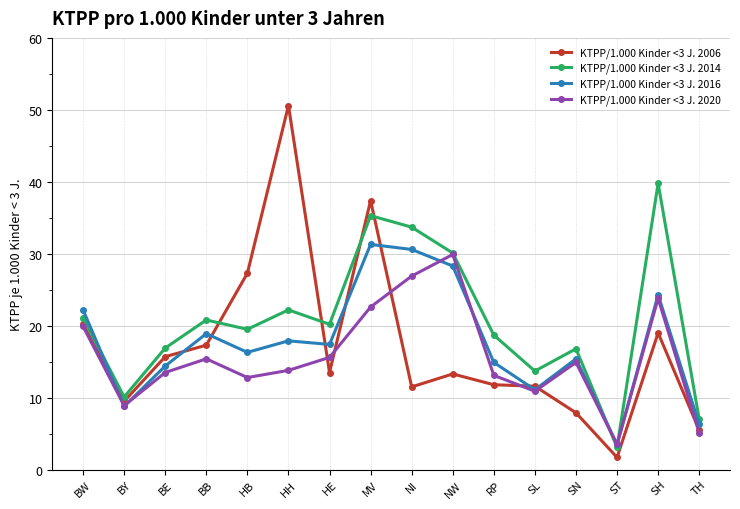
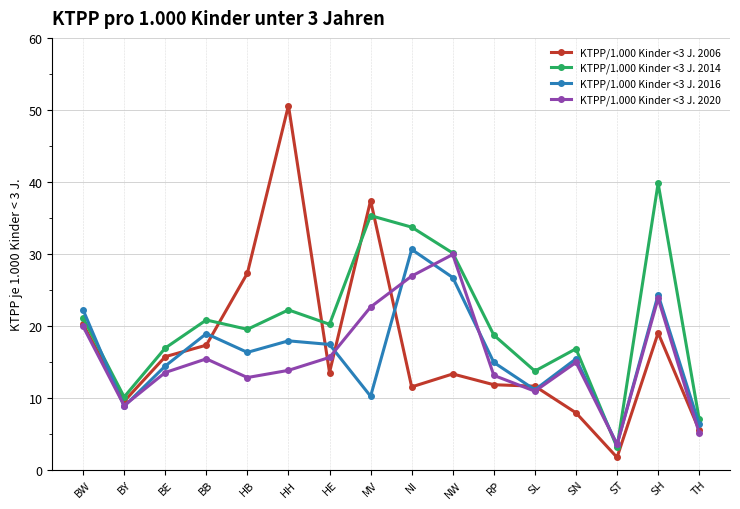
  {
    "KTPP/1.000 Kinder <3 J. 2006": {
      "BY": 10,
      "BE": 16,
      "BB": 17,
      "HB": 27,
      "HH": 51,
      "HE": 14,
      "MV": 37,
      "NI": 12,
      "NW": 13,
      "RP": 12,
      "SL": 12,
      "SN": 8,
      "ST": 2,
      "SH": 19,
      "TH": 6
    },
    "KTPP/1.000 Kinder <3 J. 2014": {
      "BW": 21,
      "BY": 10,
      "BE": 17,
      "BB": 21,
      "HB": 20,
      "HH": 22,
      "HE": 20,
      "MV": 35,
      "NI": 34,
      "RP": 19,
      "SL": 14,
      "SN": 17,
      "ST": 3,
      "SH": 40,
      "TH": 7
    },
    "KTPP/1.000 Kinder <3 J. 2016": {
      "BW": 22,
      "BE": 14,
      "BB": 19,
      "HB": 16,
      "HH": 18,
      "HE": 17,
-     "MV": 31,
+     "MV": 10,
      "NI": 31,
-     "NW": 28,
+     "NW": 27,
      "RP": 15,
      "SN": 15,
      "SH": 24,
      "TH": 6
    },
    "KTPP/1.000 Kinder <3 J. 2020": {
      "BE": 14,
      "BB": 15,
      "HB": 13,
      "HH": 14,
      "HE": 16,
      "MV": 23,
      "NI": 27,
      "RP": 13,
      "SN": 15,
      "SH": 24,
      "TH": 5
    }
  }
